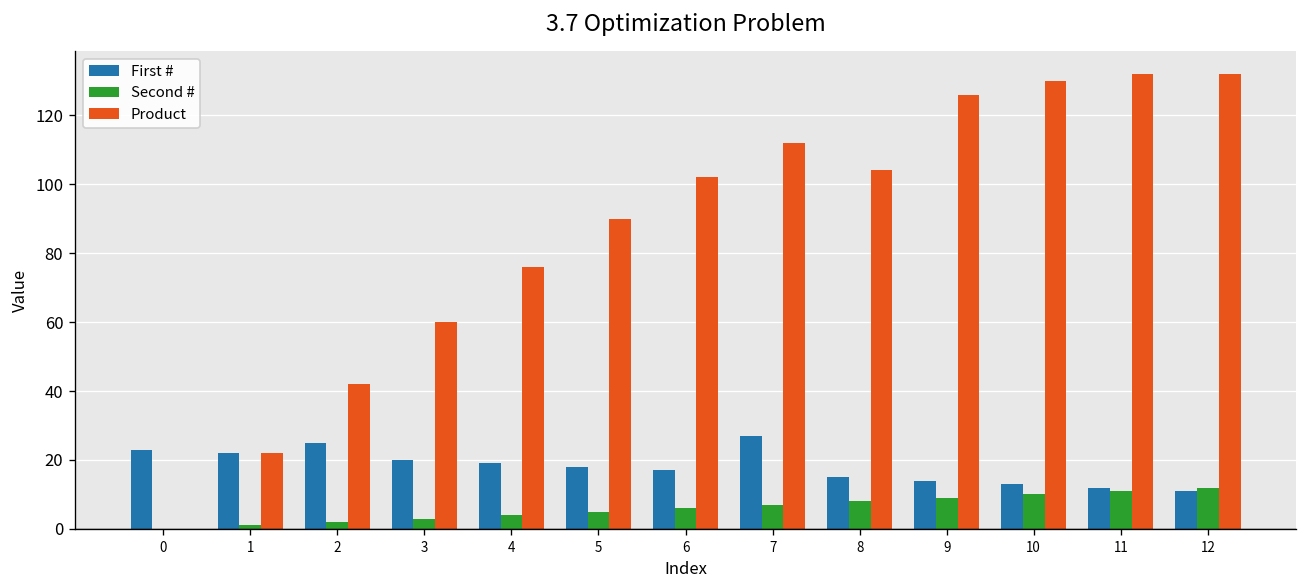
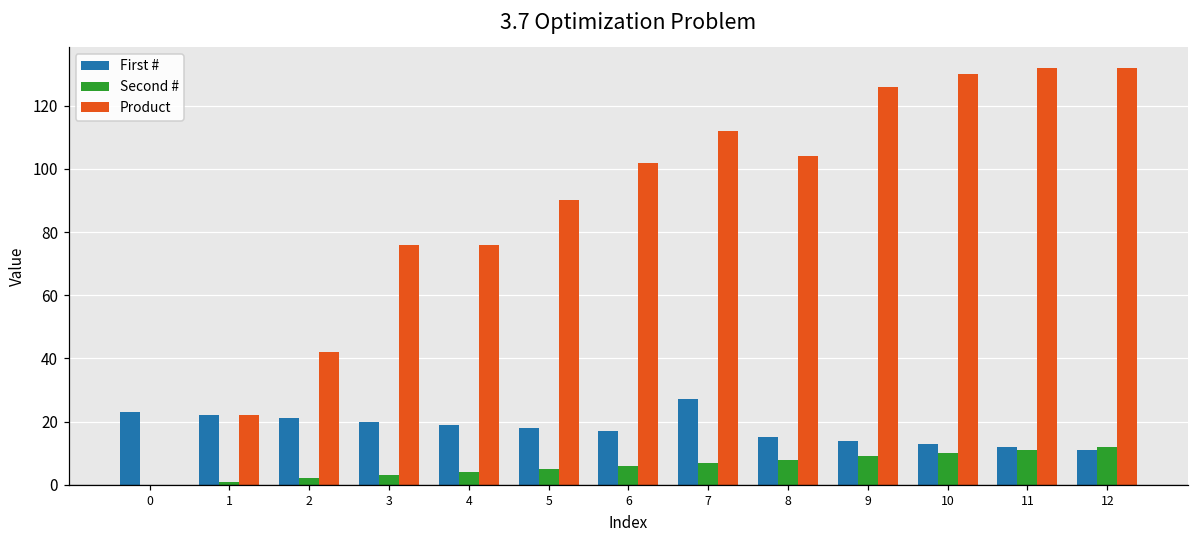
  {
    "First #": {
      "0": 23,
      "1": 22,
-     "2": 25,
+     "2": 21,
      "3": 20,
      "4": 19,
      "5": 18,
      "6": 17,
      "7": 27,
      "8": 15,
      "9": 14,
      "10": 13,
      "11": 12,
      "12": 11
    },
    "Second #": {
      "0": 0,
      "1": 1,
      "2": 2,
      "3": 3,
      "4": 4,
      "5": 5,
      "6": 6,
      "7": 7,
      "8": 8,
      "9": 9,
      "10": 10,
      "11": 11,
      "12": 12
    },
    "Product": {
      "0": 0,
      "1": 22,
      "2": 42,
-     "3": 60,
+     "3": 76,
      "4": 76,
      "5": 90,
      "6": 102,
      "7": 112,
      "8": 104,
      "9": 126,
      "10": 130,
      "11": 132,
      "12": 132
    }
  }
